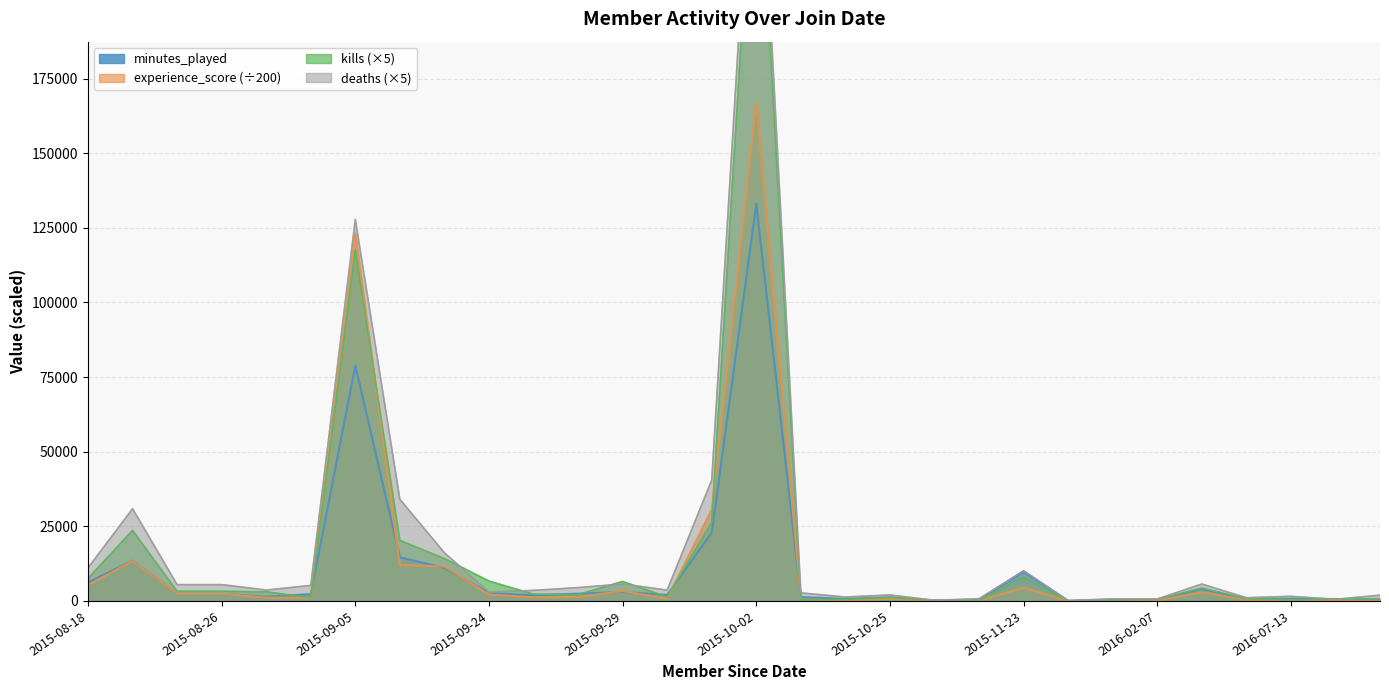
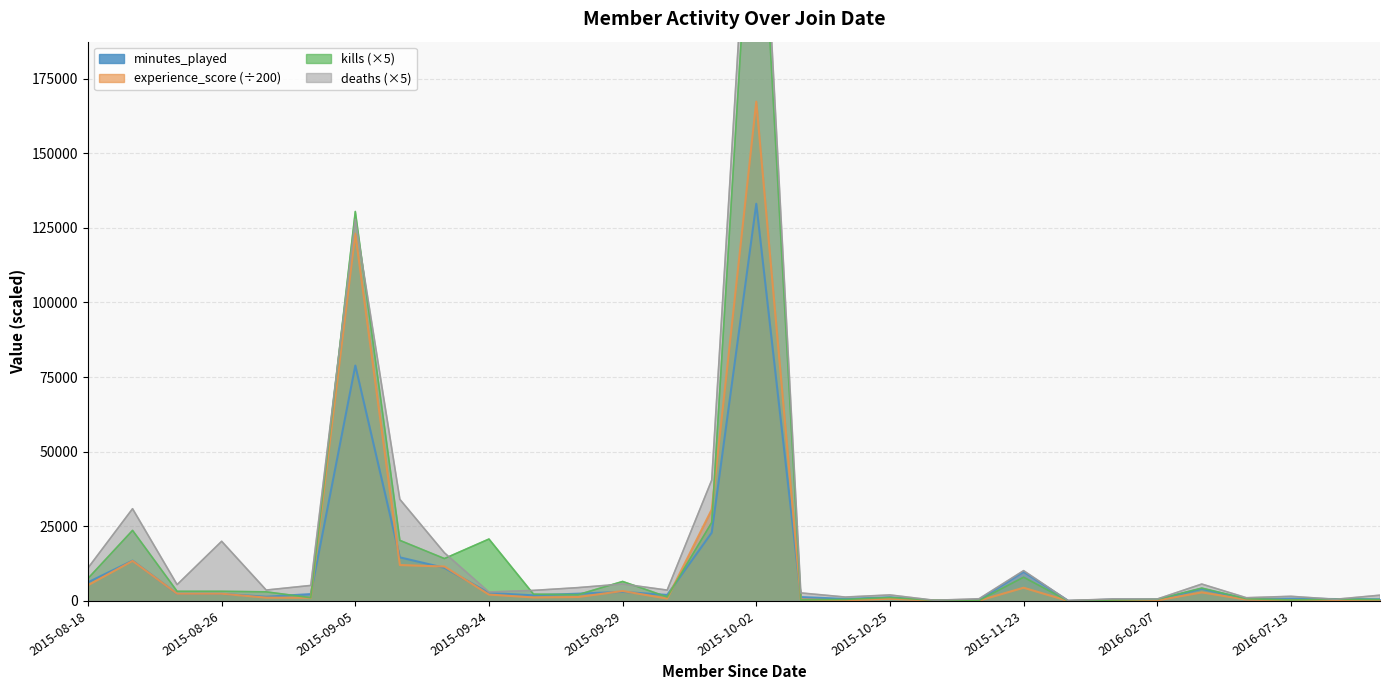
  {
    "minutes_played": {
      "2015-08-18": 6000,
      "2015-09-05": 79000,
      "2015-10-02": 133000
    },
    "experience_score (÷200)": {
      "2015-08-18": 5000,
      "2015-09-05": 123000,
      "2015-10-02": 167000,
      "2015-11-23": 4000
    },
    "kills (×5)": {
      "2015-08-18": 8000,
-     "2015-09-05": 118000,
-     "2015-09-24": 7000,
+     "2015-09-05": 130000,
+     "2015-09-24": 21000,
      "2015-11-23": 8000
    },
    "deaths (×5)": {
      "2015-08-18": 11000,
-     "2015-08-26": 5000,
+     "2015-08-26": 20000,
      "2015-09-05": 128000
    }
  }
